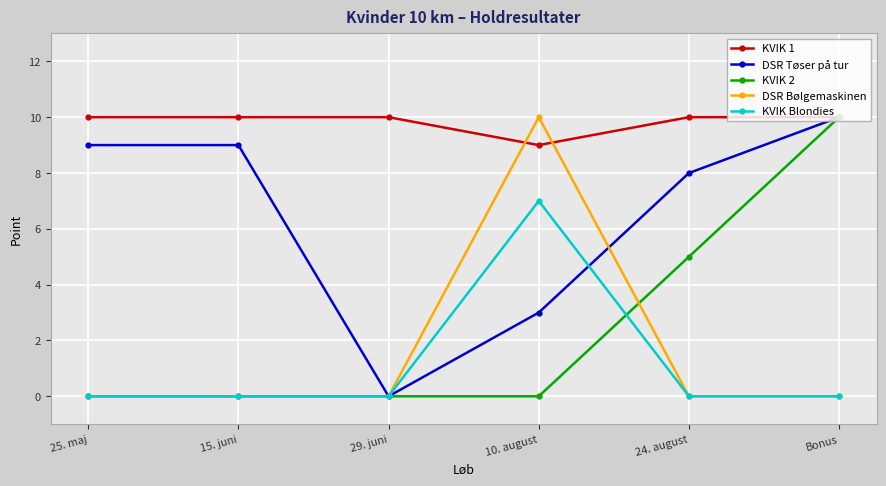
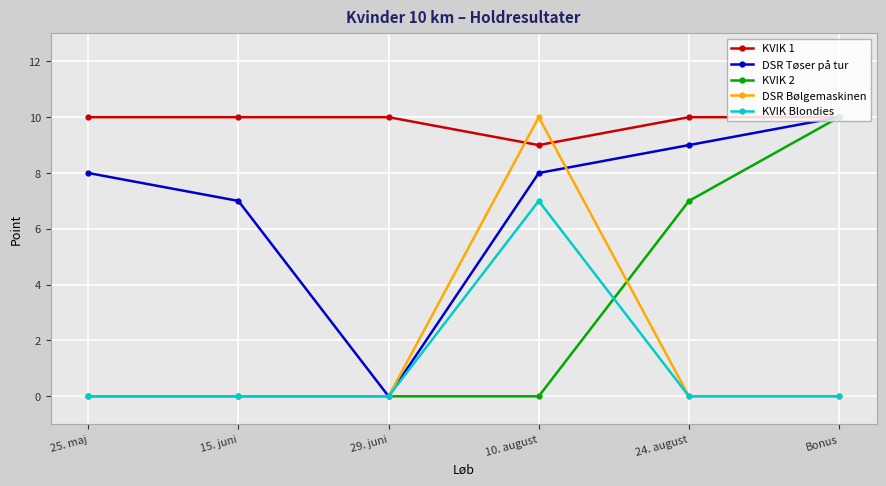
  {
    "KVIK 1": {
      "25. maj": 10,
      "15. juni": 10,
      "29. juni": 10,
      "10. august": 9,
      "24. august": 10
    },
    "DSR Tøser på tur": {
-     "25. maj": 9,
-     "15. juni": 9,
-     "10. august": 3,
-     "24. august": 8
+     "25. maj": 8,
+     "15. juni": 7,
+     "10. august": 8,
+     "24. august": 9
    },
    "KVIK 2": {
      "10. august": 0,
-     "24. august": 5
+     "24. august": 7
    },
    "DSR Bølgemaskinen": {
      "10. august": 10
    },
    "KVIK Blondies": {
      "10. august": 7
    }
  }
